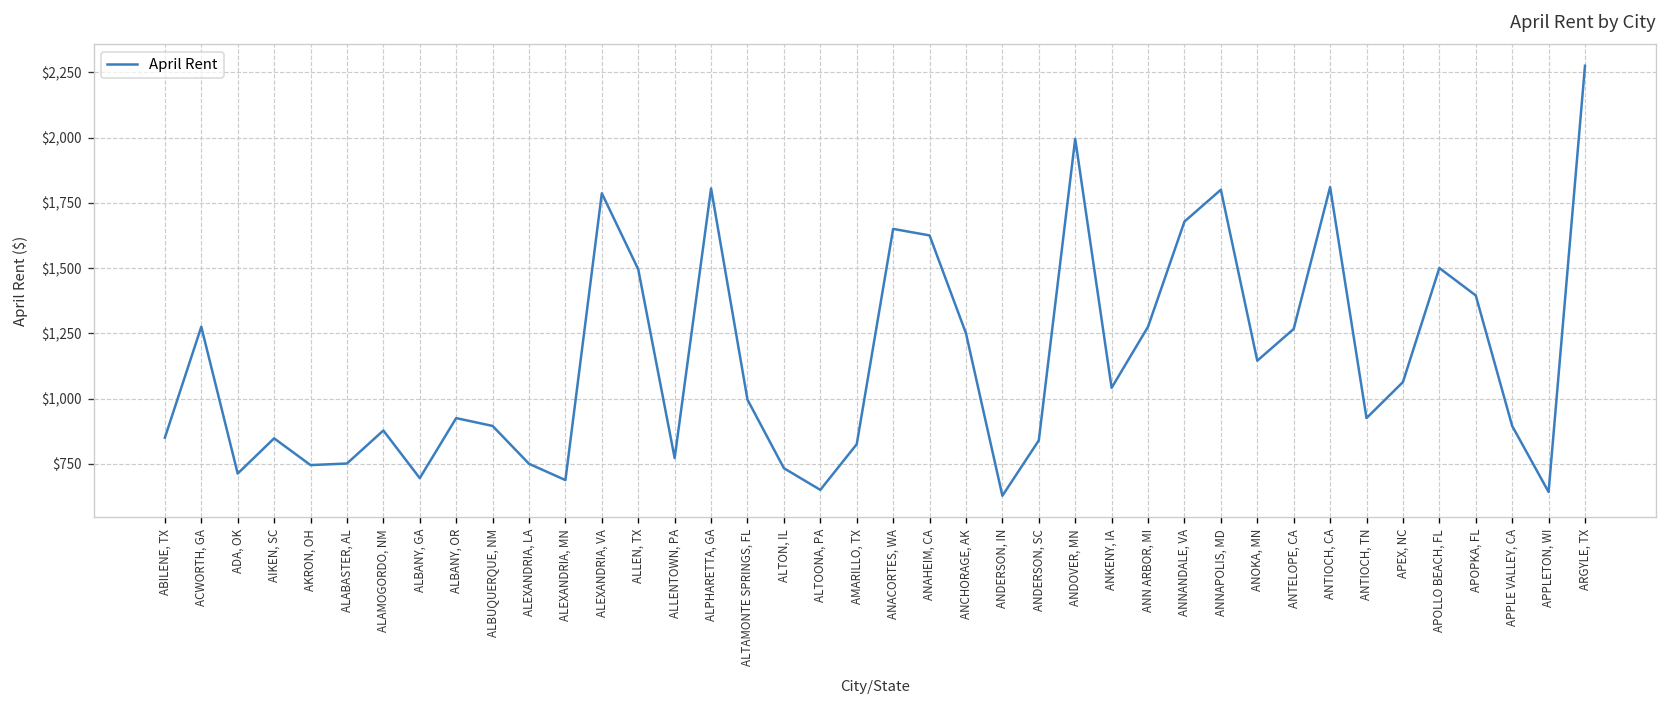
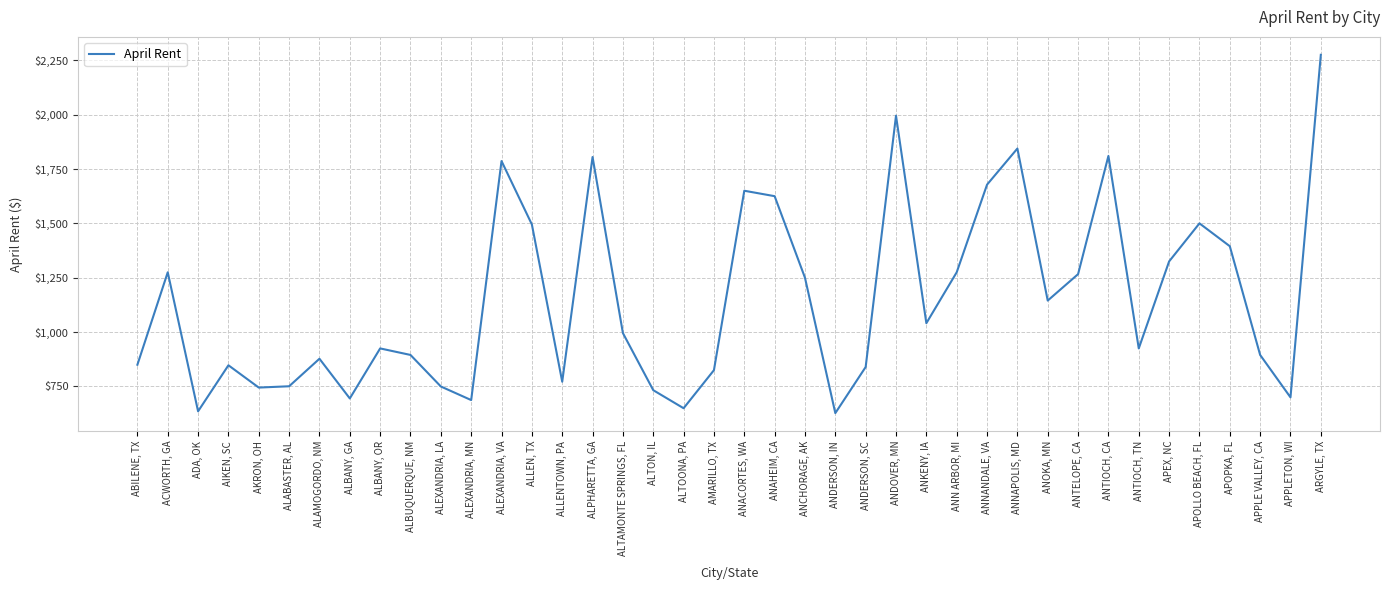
  {
    "ABILENE, TX": "$850",
    "ACWORTH, GA": "$1,280",
-   "ADA, OK": "$710",
+   "ADA, OK": "$640",
    "AIKEN, SC": "$850",
    "AKRON, OH": "$750",
    "ALABASTER, AL": "$750",
    "ALAMOGORDO, NM": "$880",
    "ALBANY, GA": "$700",
    "ALBANY, OR": "$930",
    "ALBUQUERQUE, NM": "$900",
    "ALEXANDRIA, LA": "$750",
    "ALEXANDRIA, MN": "$690",
    "ALEXANDRIA, VA": "$1,790",
    "ALLEN, TX": "$1,500",
    "ALLENTOWN, PA": "$770",
    "ALPHARETTA, GA": "$1,810",
    "ALTAMONTE SPRINGS, FL": "$1,000",
    "ALTON, IL": "$730",
    "ALTOONA, PA": "$650",
    "AMARILLO, TX": "$830",
    "ANACORTES, WA": "$1,650",
    "ANAHEIM, CA": "$1,630",
    "ANCHORAGE, AK": "$1,250",
    "ANDERSON, IN": "$630",
    "ANDERSON, SC": "$840",
    "ANDOVER, MN": "$2,000",
    "ANKENY, IA": "$1,040",
    "ANN ARBOR, MI": "$1,280",
    "ANNANDALE, VA": "$1,680",
-   "ANNAPOLIS, MD": "$1,800",
+   "ANNAPOLIS, MD": "$1,840",
    "ANOKA, MN": "$1,150",
    "ANTELOPE, CA": "$1,270",
    "ANTIOCH, CA": "$1,810",
    "ANTIOCH, TN": "$930",
-   "APEX, NC": "$1,060",
+   "APEX, NC": "$1,330",
    "APOLLO BEACH, FL": "$1,500",
    "APOPKA, FL": "$1,400",
    "APPLE VALLEY, CA": "$900",
-   "APPLETON, WI": "$640",
+   "APPLETON, WI": "$700",
    "ARGYLE, TX": "$2,280"
  }
